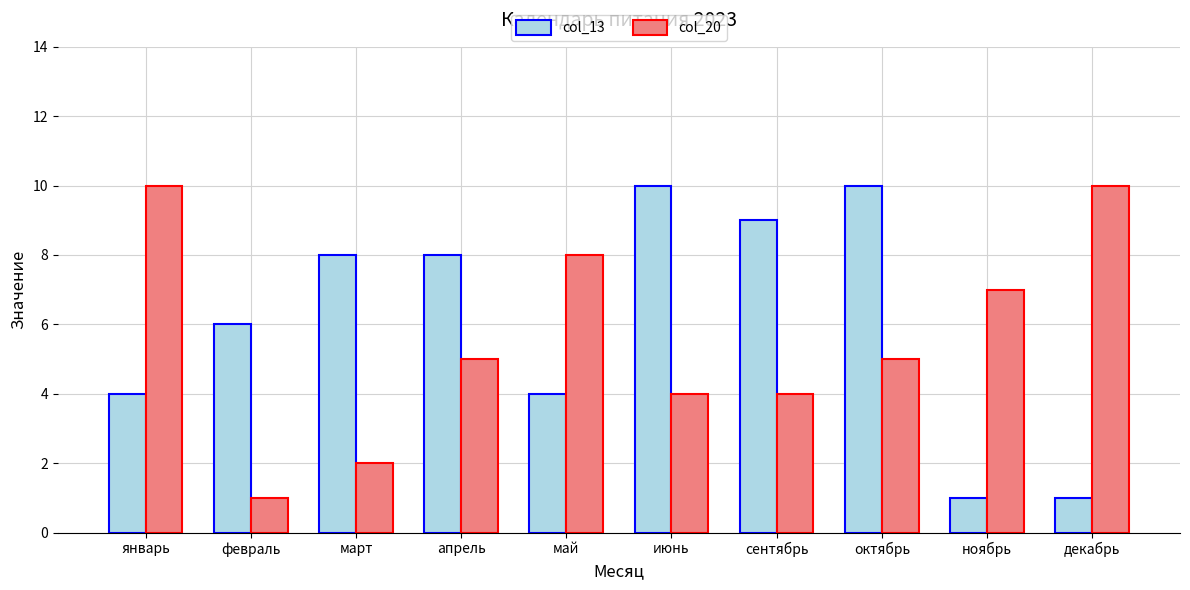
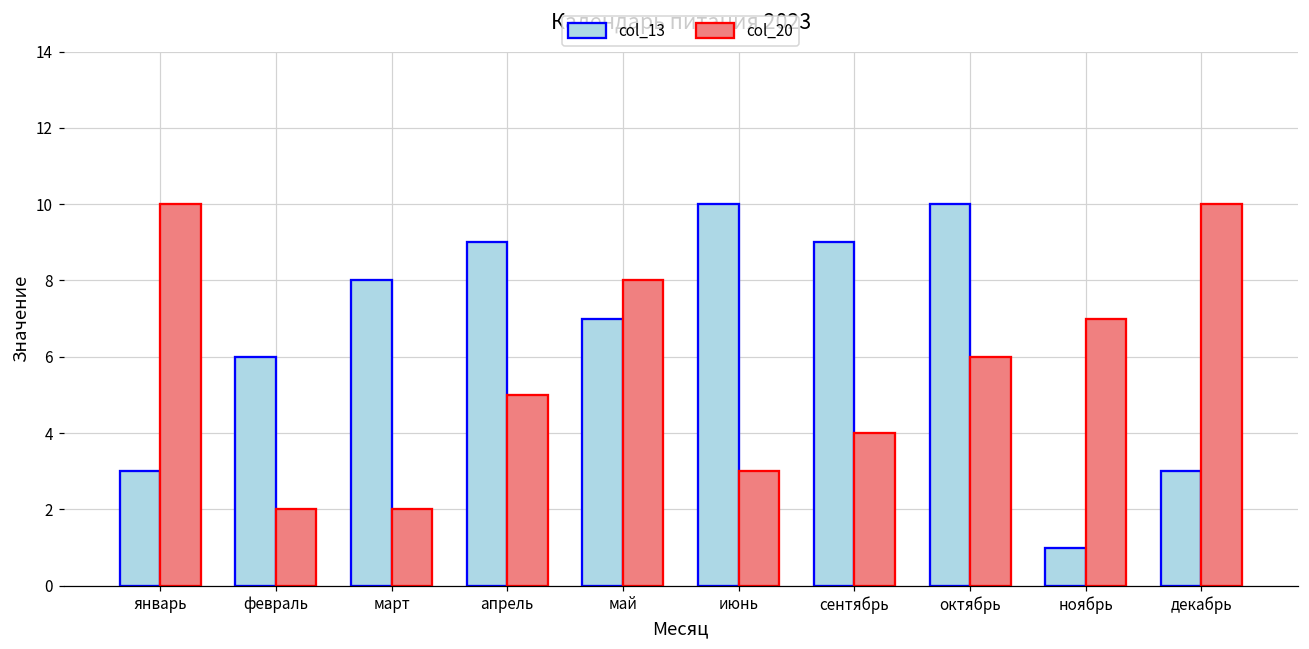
  {
    "col_13": {
-     "январь": 4,
+     "январь": 3,
      "февраль": 6,
      "март": 8,
-     "апрель": 8,
-     "май": 4,
+     "апрель": 9,
+     "май": 7,
      "июнь": 10,
      "сентябрь": 9,
      "октябрь": 10,
      "ноябрь": 1,
-     "декабрь": 1
+     "декабрь": 3
    },
    "col_20": {
      "январь": 10,
-     "февраль": 1,
+     "февраль": 2,
      "март": 2,
      "апрель": 5,
      "май": 8,
-     "июнь": 4,
+     "июнь": 3,
      "сентябрь": 4,
-     "октябрь": 5,
+     "октябрь": 6,
      "ноябрь": 7,
      "декабрь": 10
    }
  }
